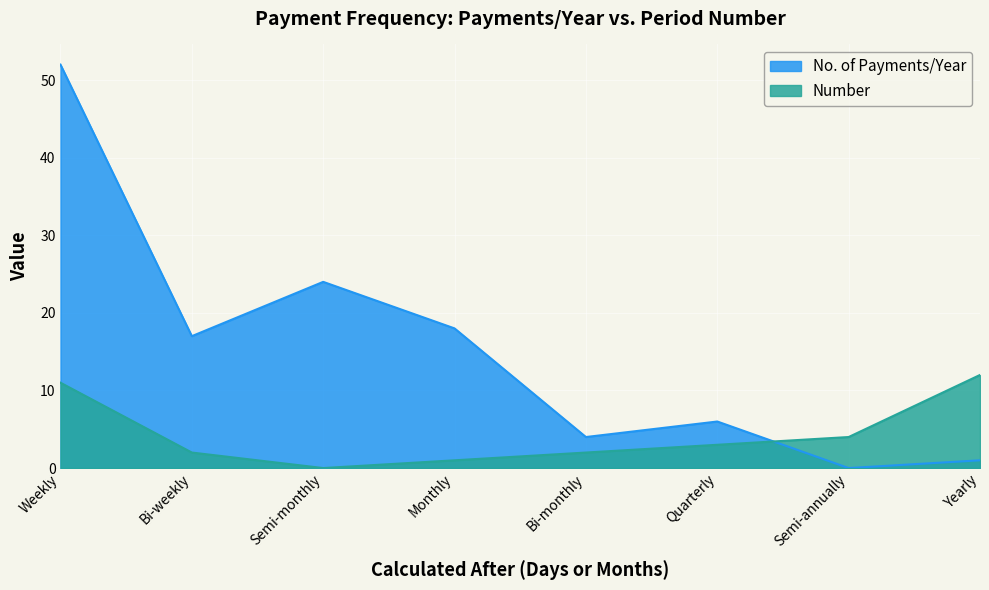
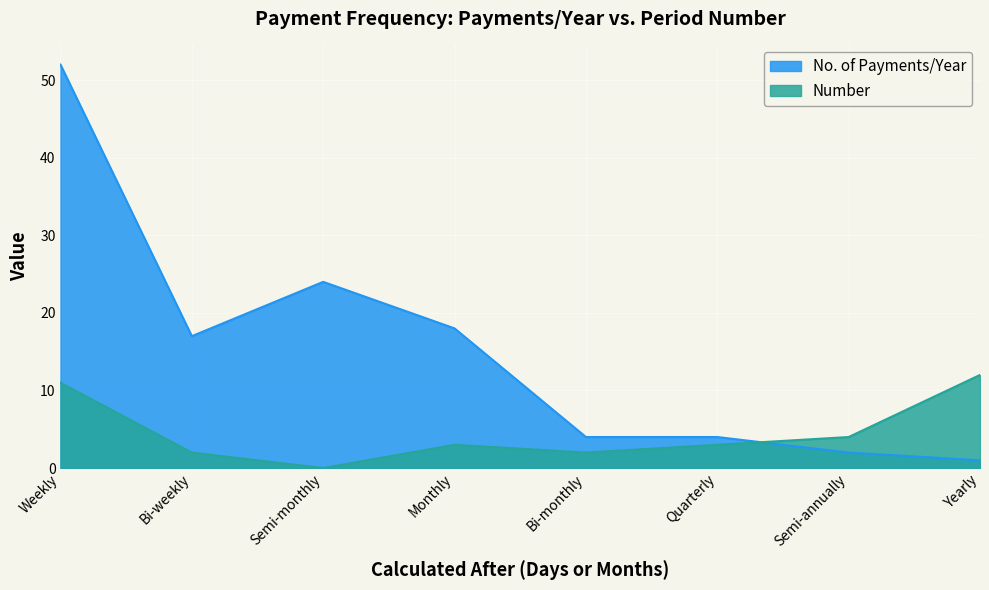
  {
    "No. of Payments/Year": {
      "Weekly": 52,
      "Bi-weekly": 17,
      "Semi-monthly": 24,
      "Monthly": 18,
      "Bi-monthly": 4,
-     "Quarterly": 6,
-     "Semi-annually": 0,
+     "Quarterly": 4,
+     "Semi-annually": 2,
      "Yearly": 1
    },
    "Number": {
      "Weekly": 11,
      "Bi-weekly": 2,
      "Semi-monthly": 0,
-     "Monthly": 1,
+     "Monthly": 3,
      "Bi-monthly": 2,
      "Quarterly": 3,
      "Semi-annually": 4,
      "Yearly": 12
    }
  }
